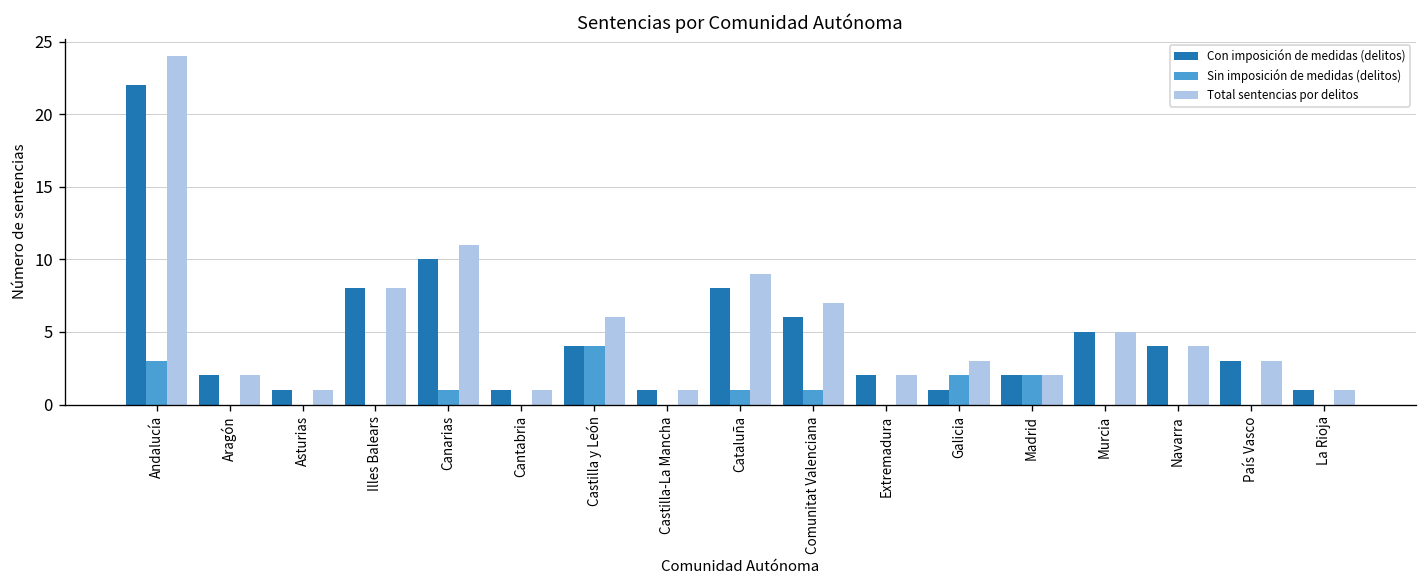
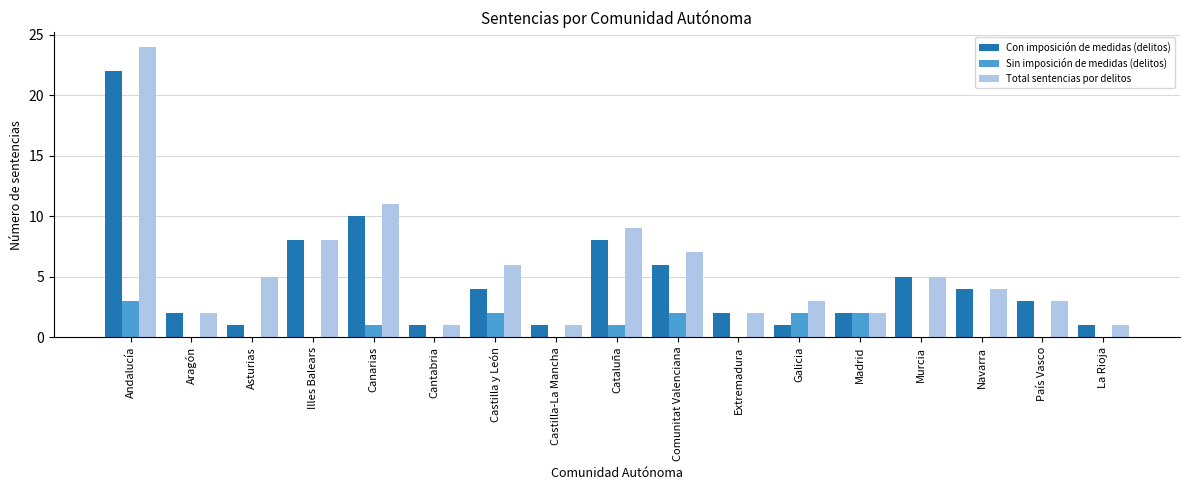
  {
    "Con imposición de medidas (delitos)": {
      "Andalucía": 22,
      "Aragón": 2,
      "Asturias": 1,
      "Illes Balears": 8,
      "Canarias": 10,
      "Cantabria": 1,
      "Castilla y León": 4,
      "Castilla-La Mancha": 1,
      "Cataluña": 8,
      "Comunitat Valenciana": 6,
      "Extremadura": 2,
      "Galicia": 1,
      "Madrid": 2,
      "Murcia": 5,
      "Navarra": 4,
      "País Vasco": 3,
      "La Rioja": 1
    },
    "Sin imposición de medidas (delitos)": {
      "Andalucía": 3,
      "Aragón": 0,
      "Asturias": 0,
      "Illes Balears": 0,
      "Canarias": 1,
      "Cantabria": 0,
-     "Castilla y León": 4,
+     "Castilla y León": 2,
      "Castilla-La Mancha": 0,
      "Cataluña": 1,
-     "Comunitat Valenciana": 1,
+     "Comunitat Valenciana": 2,
      "Extremadura": 0,
      "Galicia": 2,
      "Madrid": 2,
      "Murcia": 0,
      "Navarra": 0,
      "País Vasco": 0,
      "La Rioja": 0
    },
    "Total sentencias por delitos": {
      "Andalucía": 24,
      "Aragón": 2,
-     "Asturias": 1,
+     "Asturias": 5,
      "Illes Balears": 8,
      "Canarias": 11,
      "Cantabria": 1,
      "Castilla y León": 6,
      "Castilla-La Mancha": 1,
      "Cataluña": 9,
      "Comunitat Valenciana": 7,
      "Extremadura": 2,
      "Galicia": 3,
      "Madrid": 2,
      "Murcia": 5,
      "Navarra": 4,
      "País Vasco": 3,
      "La Rioja": 1
    }
  }
